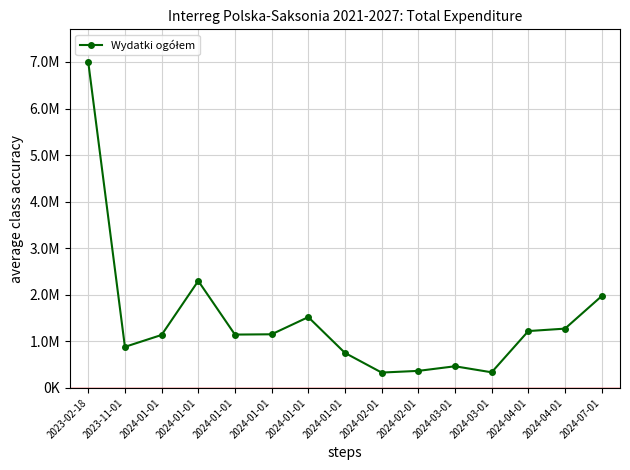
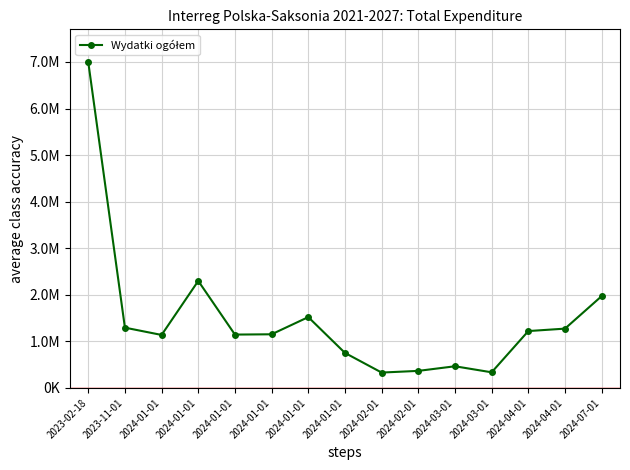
  {
    "2023-02-18": 7000000,
-   "2023-11-01": 900000,
+   "2023-11-01": 1300000,
    "2024-07-01": 2000000
  }
